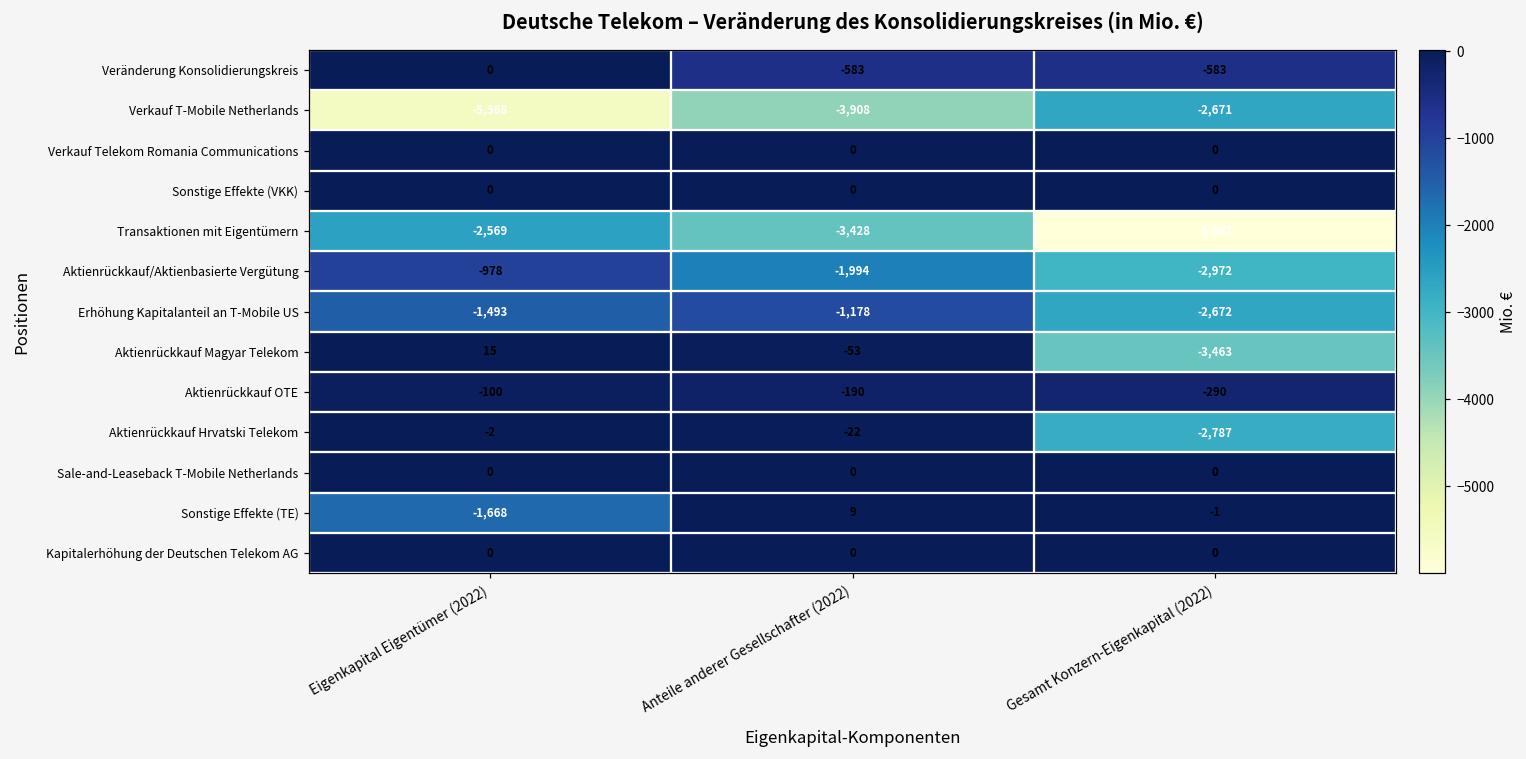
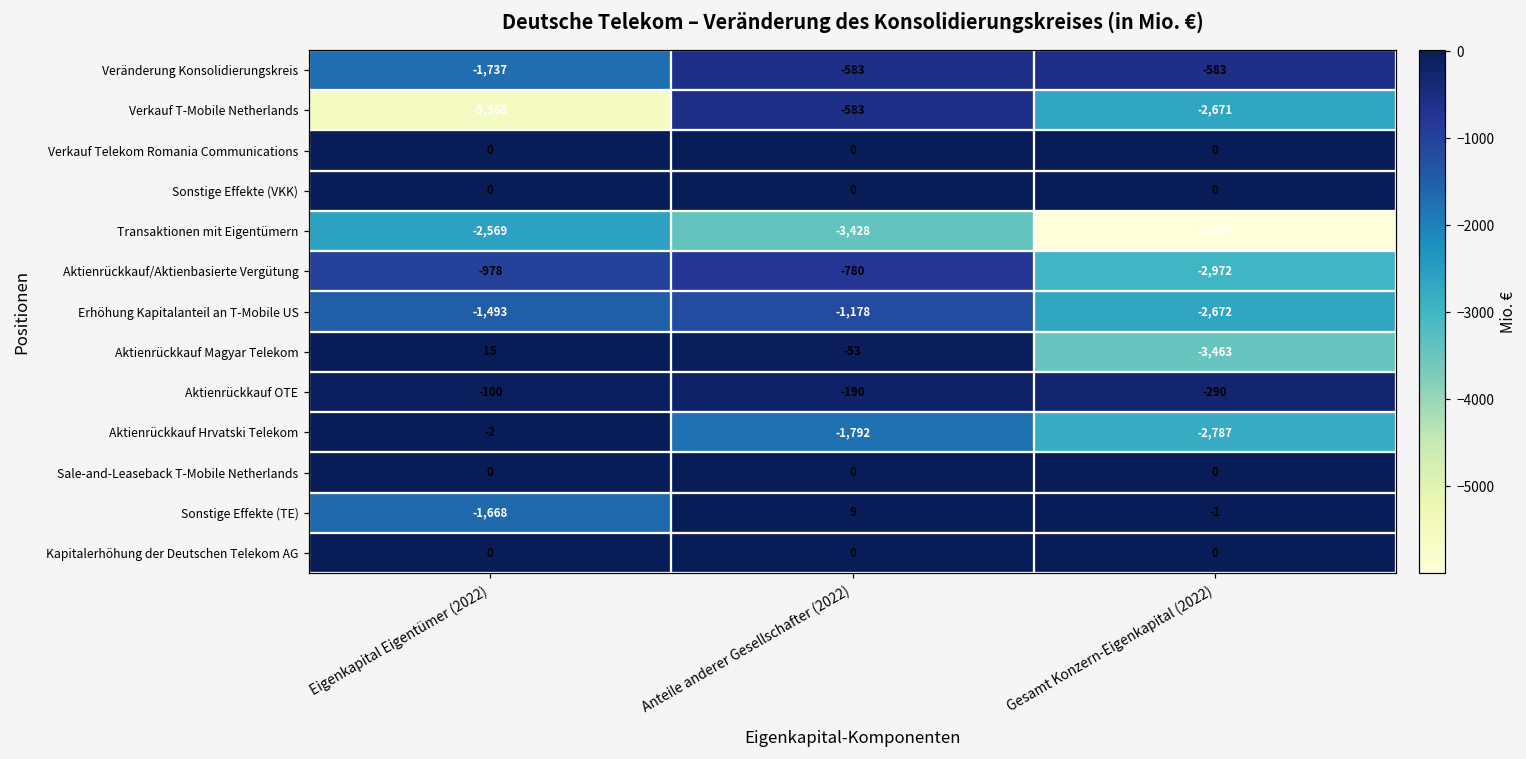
  {
    "Veränderung Konsolidierungskreis": {
-     "Eigenkapital Eigentümer (2022)": "0",
+     "Eigenkapital Eigentümer (2022)": "-1,737",
      "Anteile anderer Gesellschafter (2022)": "-583",
      "Gesamt Konzern-Eigenkapital (2022)": "-583"
    },
    "Verkauf T-Mobile Netherlands": {
      "Eigenkapital Eigentümer (2022)": "-5,568",
-     "Anteile anderer Gesellschafter (2022)": "-3,908",
+     "Anteile anderer Gesellschafter (2022)": "-583",
      "Gesamt Konzern-Eigenkapital (2022)": "-2,671"
    },
    "Verkauf Telekom Romania Communications": {
      "Eigenkapital Eigentümer (2022)": "0",
      "Anteile anderer Gesellschafter (2022)": "0",
      "Gesamt Konzern-Eigenkapital (2022)": "0"
    },
    "Sonstige Effekte (VKK)": {
      "Eigenkapital Eigentümer (2022)": "0",
      "Anteile anderer Gesellschafter (2022)": "0",
      "Gesamt Konzern-Eigenkapital (2022)": "0"
    },
    "Transaktionen mit Eigentümern": {
      "Eigenkapital Eigentümer (2022)": "-2,569",
      "Anteile anderer Gesellschafter (2022)": "-3,428"
    },
    "Aktienrückkauf/Aktienbasierte Vergütung": {
      "Eigenkapital Eigentümer (2022)": "-978",
-     "Anteile anderer Gesellschafter (2022)": "-1,994",
+     "Anteile anderer Gesellschafter (2022)": "-780",
      "Gesamt Konzern-Eigenkapital (2022)": "-2,972"
    },
    "Erhöhung Kapitalanteil an T-Mobile US": {
      "Eigenkapital Eigentümer (2022)": "-1,493",
      "Anteile anderer Gesellschafter (2022)": "-1,178",
      "Gesamt Konzern-Eigenkapital (2022)": "-2,672"
    },
    "Aktienrückkauf Magyar Telekom": {
      "Eigenkapital Eigentümer (2022)": "15",
      "Anteile anderer Gesellschafter (2022)": "-53",
      "Gesamt Konzern-Eigenkapital (2022)": "-3,463"
    },
    "Aktienrückkauf OTE": {
      "Eigenkapital Eigentümer (2022)": "-100",
      "Anteile anderer Gesellschafter (2022)": "-190",
      "Gesamt Konzern-Eigenkapital (2022)": "-290"
    },
    "Aktienrückkauf Hrvatski Telekom": {
      "Eigenkapital Eigentümer (2022)": "-2",
-     "Anteile anderer Gesellschafter (2022)": "-22",
+     "Anteile anderer Gesellschafter (2022)": "-1,792",
      "Gesamt Konzern-Eigenkapital (2022)": "-2,787"
    },
    "Sale-and-Leaseback T-Mobile Netherlands": {
      "Eigenkapital Eigentümer (2022)": "0",
      "Anteile anderer Gesellschafter (2022)": "0",
      "Gesamt Konzern-Eigenkapital (2022)": "0"
    },
    "Sonstige Effekte (TE)": {
      "Eigenkapital Eigentümer (2022)": "-1,668",
      "Anteile anderer Gesellschafter (2022)": "9",
      "Gesamt Konzern-Eigenkapital (2022)": "-1"
    },
    "Kapitalerhöhung der Deutschen Telekom AG": {
      "Eigenkapital Eigentümer (2022)": "0",
      "Anteile anderer Gesellschafter (2022)": "0",
      "Gesamt Konzern-Eigenkapital (2022)": "0"
    }
  }
